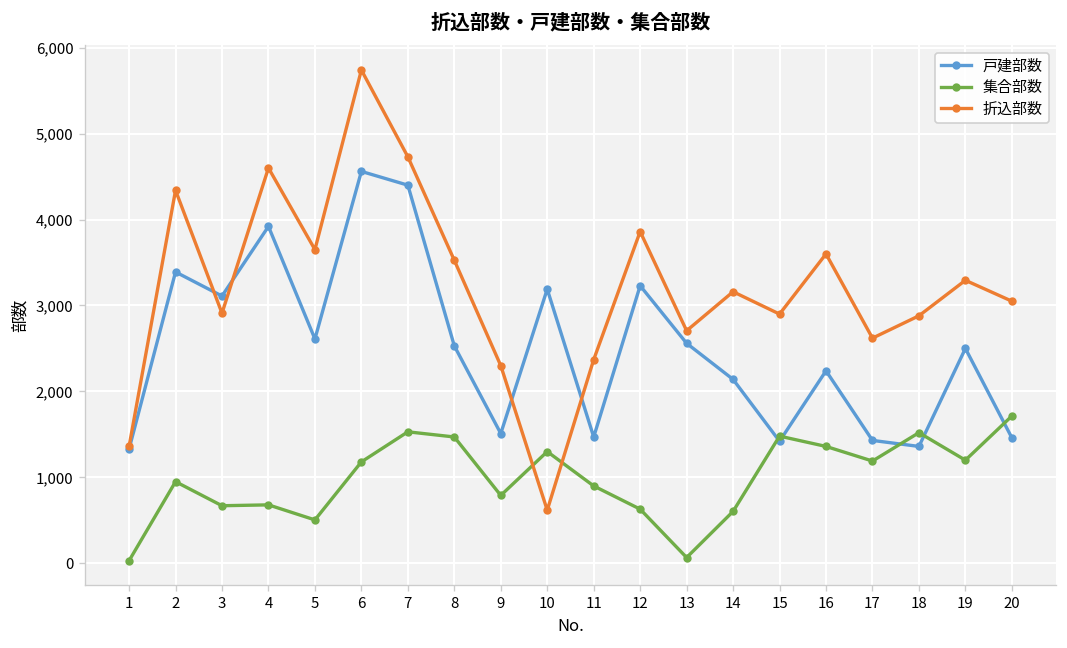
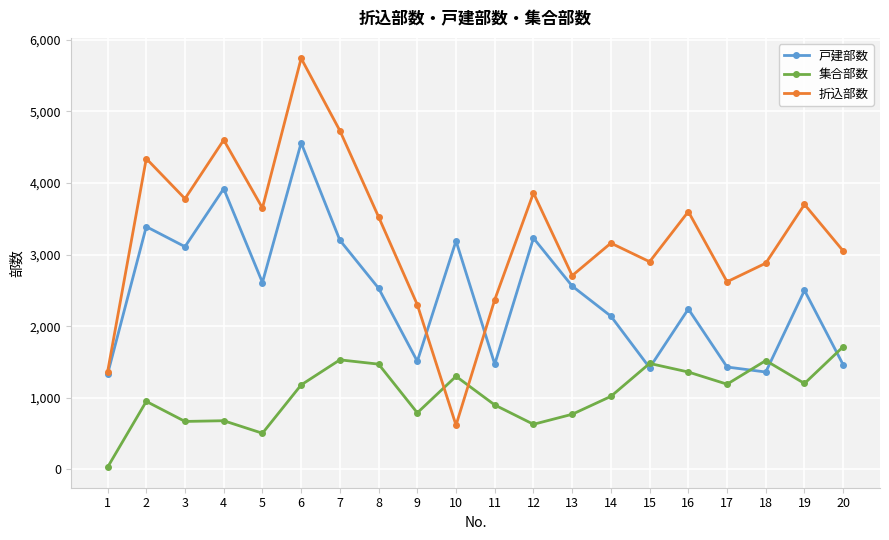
  {
    "戸建部数": {
      "2": "3,400",
      "3": "3,100",
      "4": "3,900",
      "5": "2,600",
      "6": "4,600",
-     "7": "4,400",
+     "7": "3,200",
      "8": "2,500",
      "9": "1,500",
      "10": "3,200",
      "11": "1,500",
      "12": "3,200",
      "13": "2,600",
      "14": "2,100",
      "15": "1,400",
      "16": "2,200",
      "17": "1,400",
      "18": "1,400",
      "19": "2,500",
      "20": "1,500"
    },
    "集合部数": {
      "1": "0",
      "2": "1,000",
      "3": "700",
      "4": "700",
      "5": "500",
      "6": "1,200",
      "7": "1,500",
      "8": "1,500",
      "9": "800",
      "10": "1,300",
      "11": "900",
      "12": "600",
-     "13": "100",
-     "14": "600",
+     "13": "800",
+     "14": "1,000",
      "15": "1,500",
      "16": "1,400",
      "17": "1,200",
      "18": "1,500",
      "19": "1,200",
      "20": "1,700"
    },
    "折込部数": {
      "2": "4,300",
-     "3": "2,900",
+     "3": "3,800",
      "4": "4,600",
      "5": "3,700",
      "6": "5,700",
      "7": "4,700",
      "8": "3,500",
      "9": "2,300",
      "10": "600",
      "11": "2,400",
      "12": "3,900",
      "13": "2,700",
      "14": "3,200",
      "15": "2,900",
      "16": "3,600",
      "17": "2,600",
      "18": "2,900",
-     "19": "3,300",
+     "19": "3,700",
      "20": "3,100"
    }
  }
